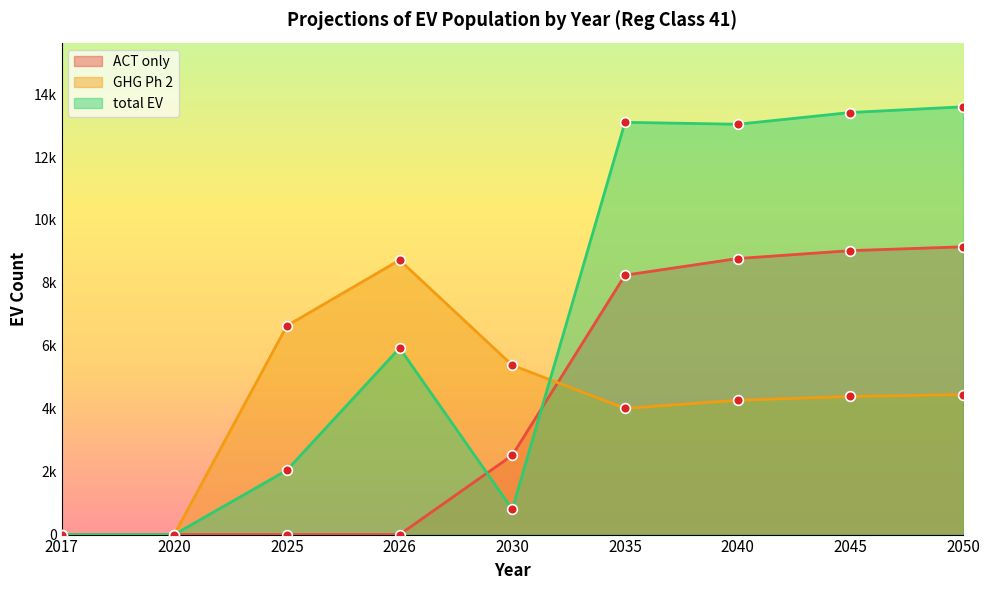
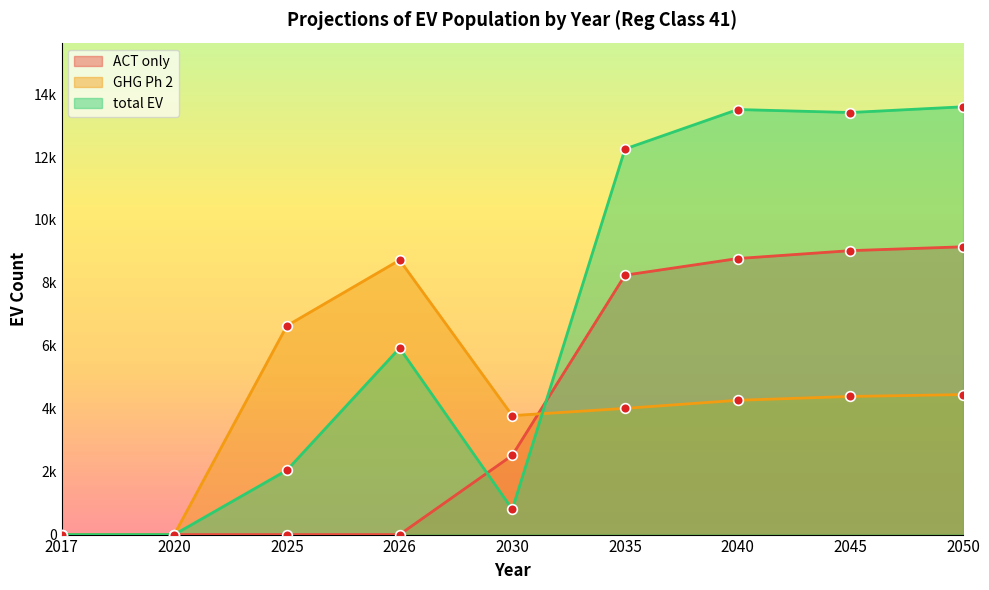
  {
    "ACT only": {
      "2025": 0,
      "2026": 0,
      "2030": 2500,
      "2035": 8200,
      "2040": 8800,
      "2045": 9000,
      "2050": 9100
    },
    "GHG Ph 2": {
      "2025": 6600,
      "2026": 8700,
-     "2030": 5400,
+     "2030": 3800,
      "2035": 4000,
      "2040": 4300,
      "2045": 4400,
      "2050": 4400
    },
    "total EV": {
      "2025": 2000,
      "2026": 5900,
      "2030": 800,
-     "2035": 13100,
-     "2040": 13000,
+     "2035": 12300,
+     "2040": 13500,
      "2045": 13400,
      "2050": 13600
    }
  }
